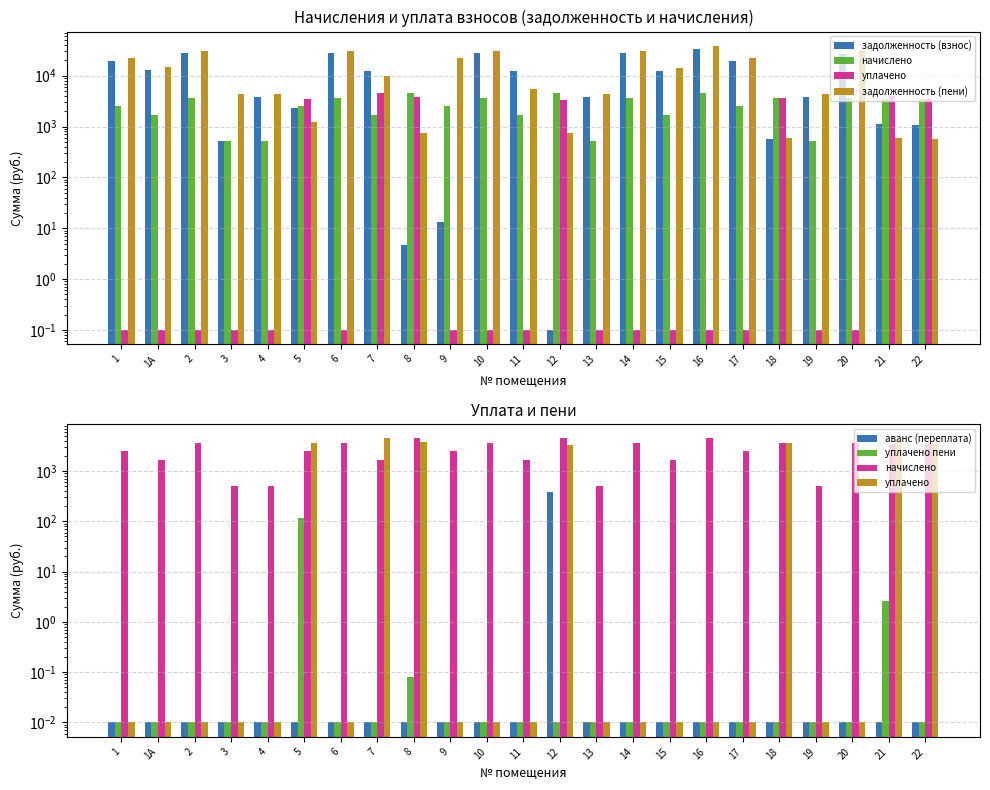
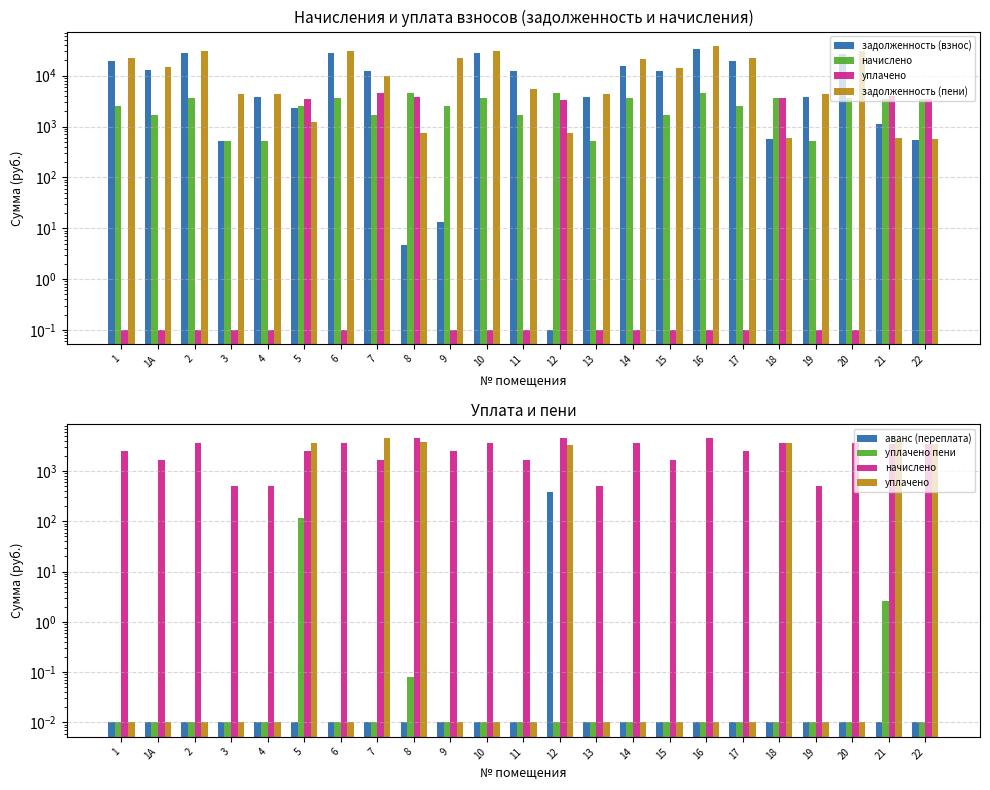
  {
    "Начисления и уплата взносов (задолженность и начисления)": {
      "задолженность (взнос)": {
        "1": 19000,
        "1А": 13000,
        "2": 30000,
        "3": 500,
        "4": 4000,
        "5": 2000,
        "6": 30000,
        "7": 13000,
        "8": 5,
        "9": 13,
        "10": 30000,
        "11": 13000,
        "12": 0.10,
        "13": 4000,
-       "14": 30000,
+       "14": 15000,
        "15": 13000,
        "16": 30000,
        "17": 19000,
        "18": 600,
        "19": 4000,
        "21": 1100,
-       "22": 1100
+       "22": 500
      },
      "задолженность (пени)": {
        "1": 22000,
        "1А": 15000,
        "2": 30000,
        "3": 4000,
        "4": 4000,
        "5": 1200,
        "6": 30000,
        "7": 10000,
        "8": 800,
        "9": 22000,
        "10": 30000,
        "11": 5000,
        "12": 800,
        "13": 4000,
-       "14": 30000,
+       "14": 21000,
        "15": 14000,
        "16": 40000,
        "17": 22000,
        "18": 600,
        "19": 4000,
        "21": 600,
        "22": 600
      }
    },
    "Уплата и пени": {
      "аванс (переплата)": {
        "1": 0.010,
        "1А": 0.010,
        "2": 0.010,
        "3": 0.010,
        "4": 0.010,
        "5": 0.010,
        "6": 0.010,
        "7": 0.010,
        "8": 0.010,
        "9": 0.010,
        "10": 0.010,
        "11": 0.010,
        "12": 400,
        "13": 0.010,
        "14": 0.010,
        "15": 0.010,
        "16": 0.010,
        "17": 0.010,
        "18": 0.010,
        "19": 0.010,
        "20": 0.010,
        "21": 0.010,
        "22": 0.010
      },
      "уплачено пени": {
        "1": 0.010,
        "1А": 0.010,
        "2": 0.010,
        "3": 0.010,
        "4": 0.010,
        "5": 110,
        "6": 0.010,
        "7": 0.010,
        "8": 0.08,
        "9": 0.010,
        "10": 0.010,
        "11": 0.010,
        "12": 0.010,
        "13": 0.010,
        "14": 0.010,
        "15": 0.010,
        "16": 0.010,
        "17": 0.010,
        "18": 0.010,
        "19": 0.010,
        "20": 0.010,
        "21": 3,
        "22": 0.010
      },
      "начислено": {
        "1": 3000,
        "1А": 1700,
        "2": 4000,
        "3": 500,
        "4": 500,
        "5": 2000,
        "6": 4000,
        "7": 1700,
        "8": 5000,
        "9": 3000,
        "10": 4000,
        "11": 1700,
        "12": 5000,
        "13": 500,
        "14": 4000,
        "15": 1700,
        "16": 5000,
        "17": 3000,
        "18": 4000,
        "19": 500
      },
      "уплачено": {
        "1": 0.010,
        "1А": 0.010,
        "2": 0.010,
        "3": 0.010,
        "4": 0.010,
        "5": 4000,
        "6": 0.010,
        "7": 5000,
        "8": 4000,
        "9": 0.010,
        "10": 0.010,
        "11": 0.010,
        "12": 3000,
        "13": 0.010,
        "14": 0.010,
        "15": 0.010,
        "16": 0.010,
        "17": 0.010,
        "18": 4000,
        "19": 0.010,
        "20": 0.010
      }
    }
  }
